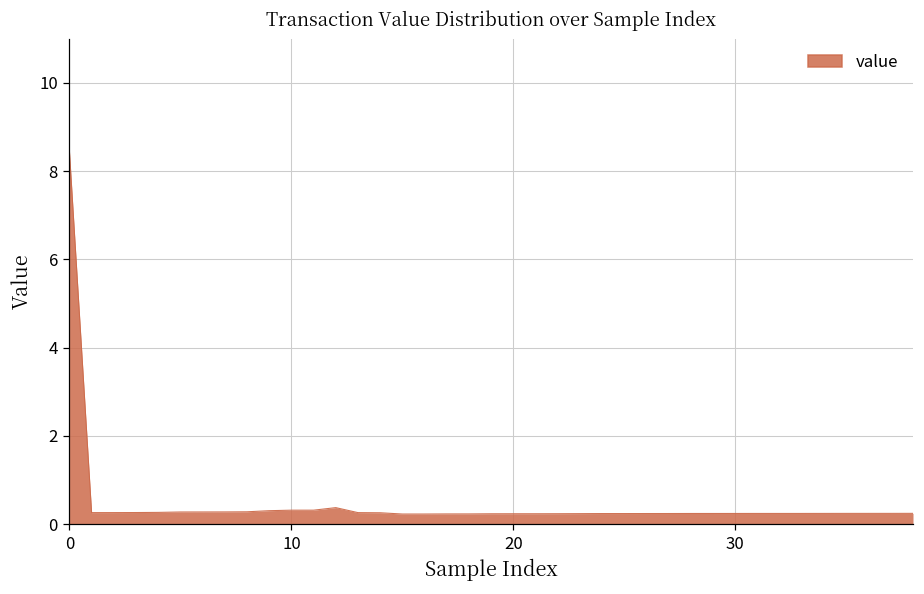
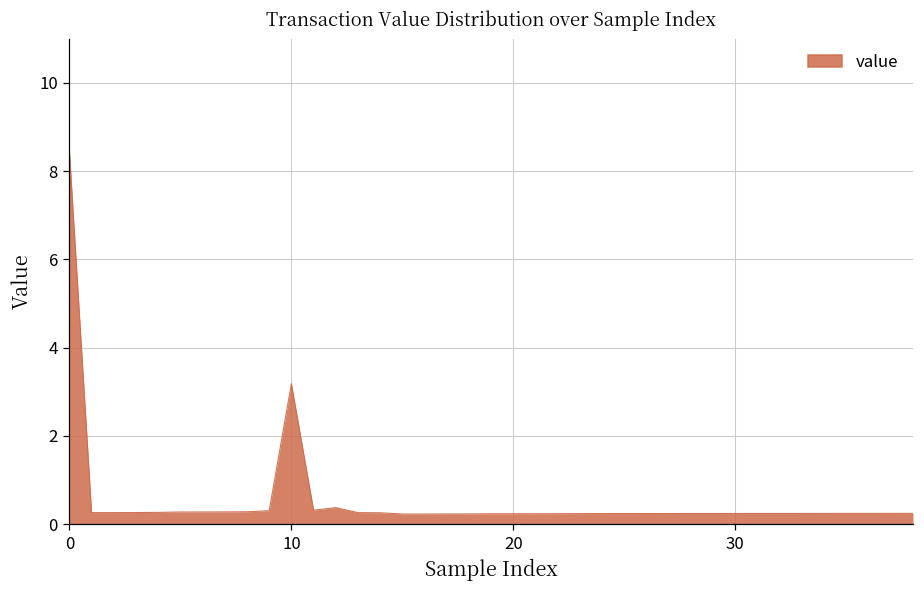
  {
    "0": 8.5,
-   "10": 0.3,
+   "10": 3.2,
    "20": 0.2,
    "30": 0.2
  }
